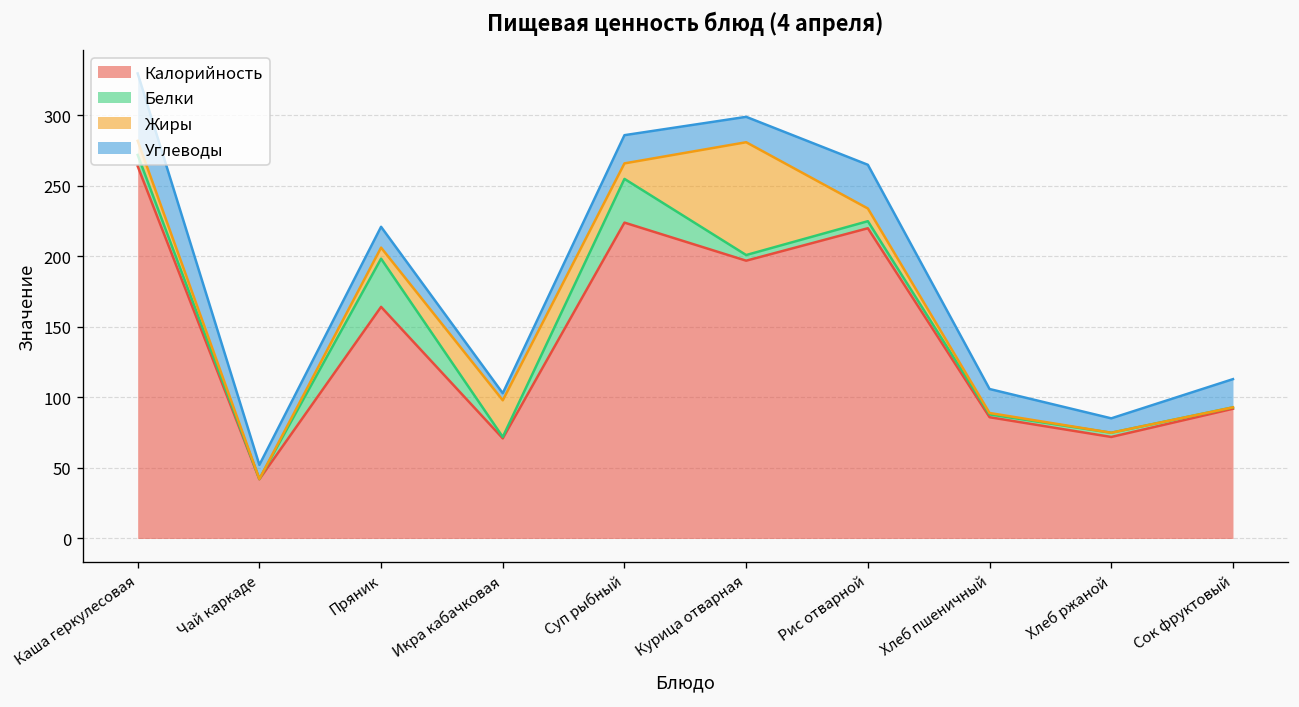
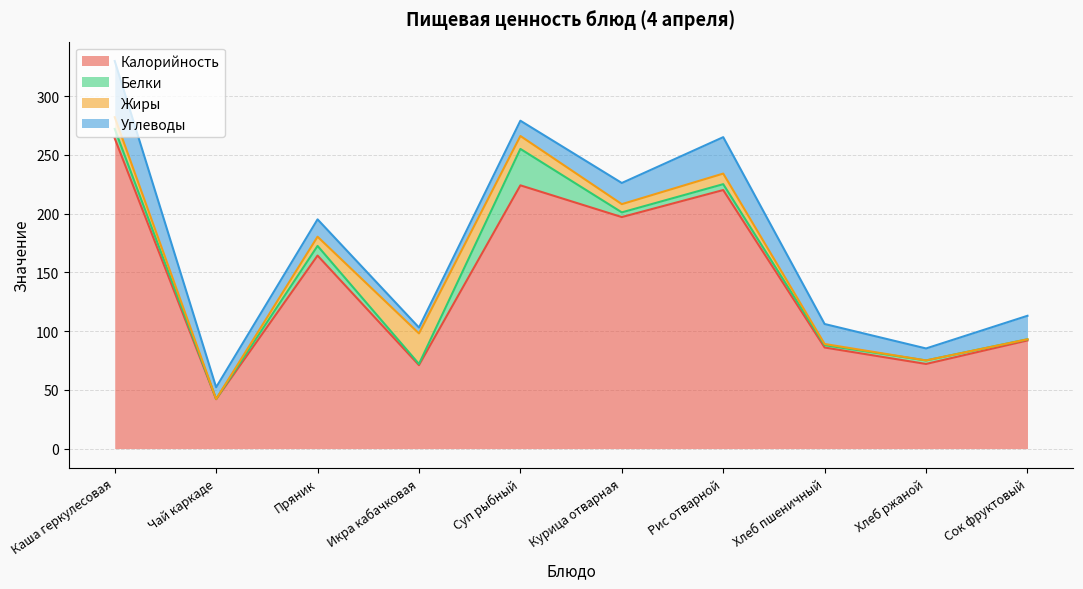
  {
    "Калорийность": {
      "Каша геркулесовая": 264,
      "Пряник": 164,
      "Суп рыбный": 224,
      "Курица отварная": 197,
      "Рис отварной": 220,
      "Хлеб ржаной": 72
    },
    "Белки": {
-     "Пряник": 34,
+     "Пряник": 8,
      "Суп рыбный": 31,
      "Курица отварная": 4,
      "Рис отварной": 5
    },
    "Жиры": {
      "Пряник": 8,
      "Икра кабачковая": 26,
      "Суп рыбный": 11,
-     "Курица отварная": 80,
+     "Курица отварная": 7,
      "Рис отварной": 9
    },
    "Углеводы": {
      "Чай каркаде": 10,
      "Пряник": 15,
      "Икра кабачковая": 5,
-     "Суп рыбный": 20,
+     "Суп рыбный": 13,
      "Курица отварная": 18,
      "Рис отварной": 31,
      "Хлеб пшеничный": 17,
      "Хлеб ржаной": 10,
      "Сок фруктовый": 20
    }
  }
